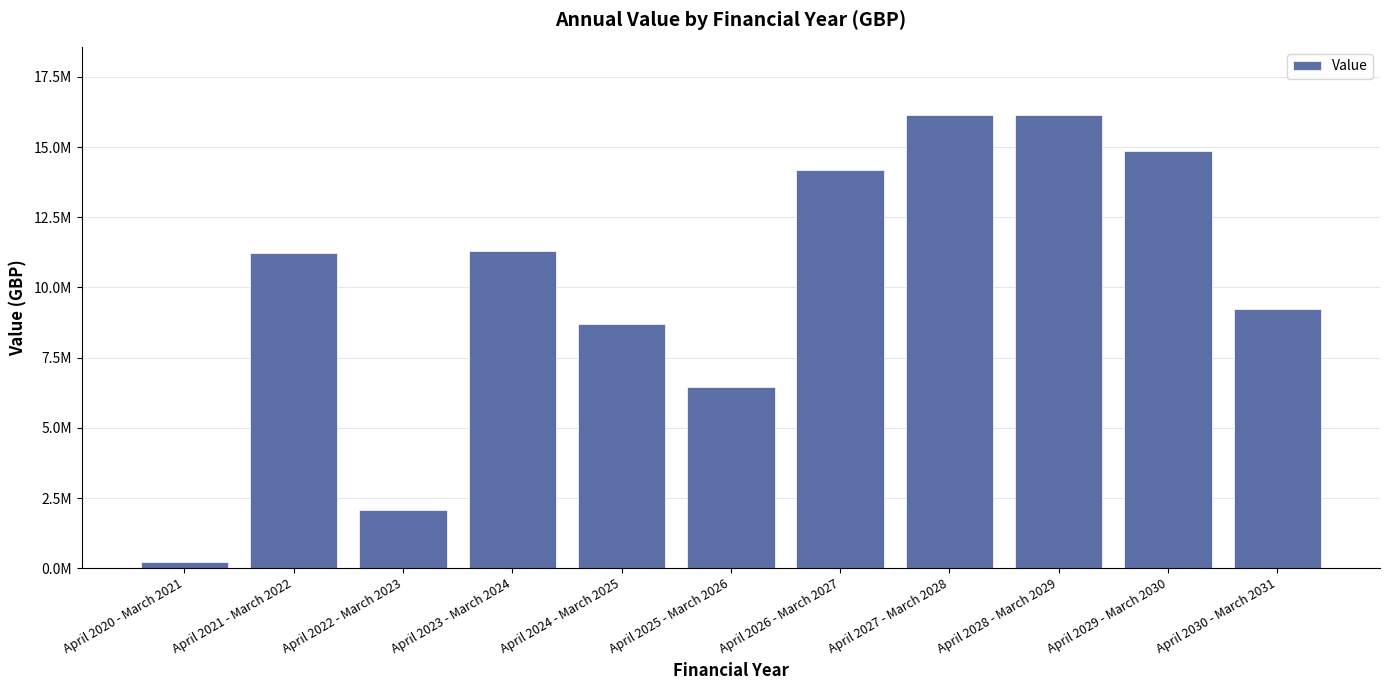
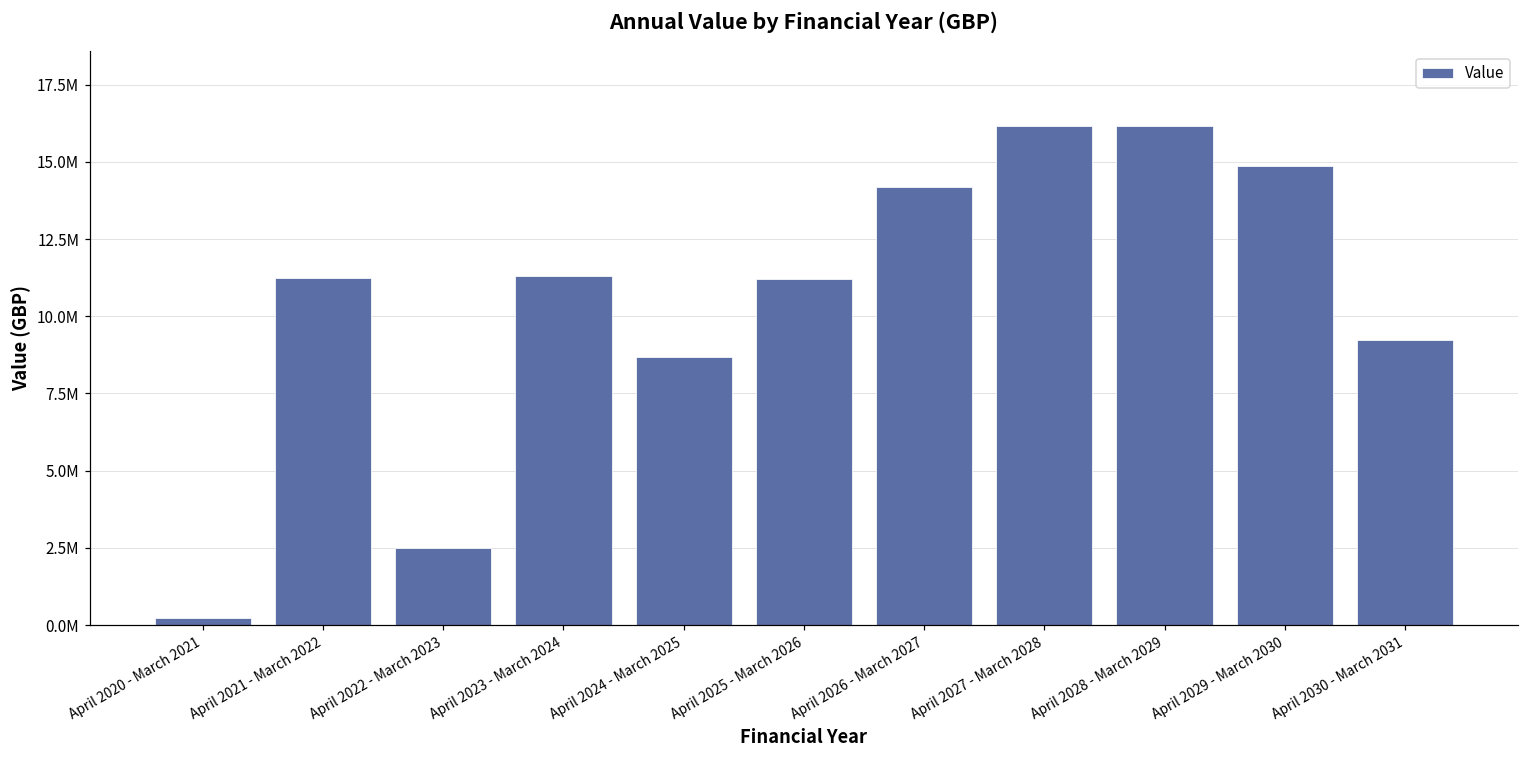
  {
    "April 2020 - March 2021": 200000,
    "April 2021 - March 2022": 11200000,
-   "April 2022 - March 2023": 2100000,
+   "April 2022 - March 2023": 2500000,
    "April 2023 - March 2024": 11300000,
    "April 2024 - March 2025": 8700000,
-   "April 2025 - March 2026": 6400000,
+   "April 2025 - March 2026": 11200000,
    "April 2026 - March 2027": 14200000,
    "April 2027 - March 2028": 16200000,
    "April 2028 - March 2029": 16200000,
    "April 2029 - March 2030": 14900000,
    "April 2030 - March 2031": 9200000
  }
